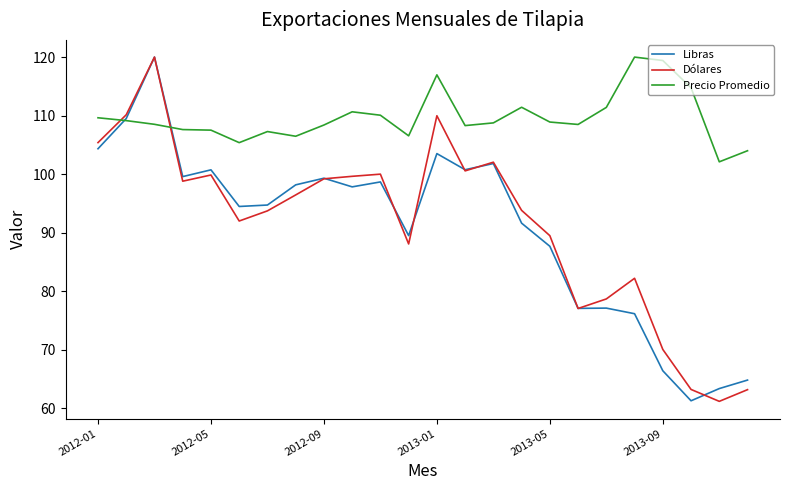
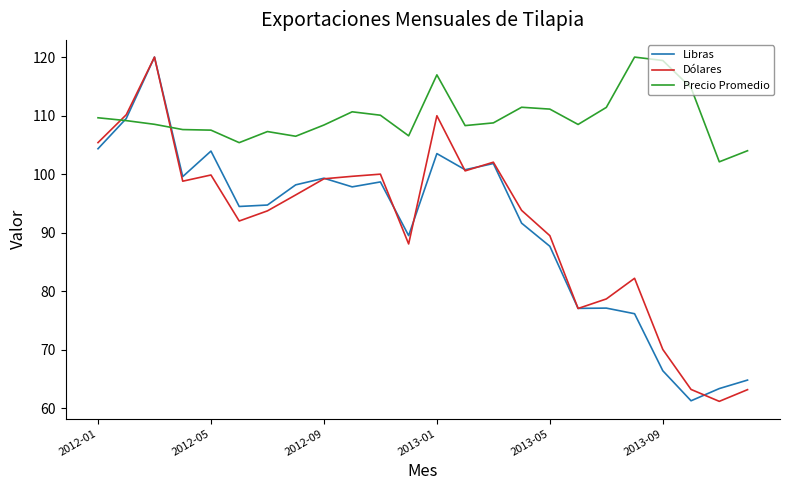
  {
    "Libras": {
      "2012-01": 104,
-     "2012-05": 101,
+     "2012-05": 104,
      "2013-01": 104,
      "2013-05": 88,
      "2013-09": 66
    },
    "Dólares": {
      "2012-01": 105,
      "2012-05": 100,
      "2013-01": 110,
      "2013-05": 89,
      "2013-09": 70
    },
    "Precio Promedio": {
      "2012-01": 110,
      "2012-05": 108,
      "2012-09": 108,
      "2013-01": 117,
-     "2013-05": 109
+     "2013-05": 111
    }
  }
